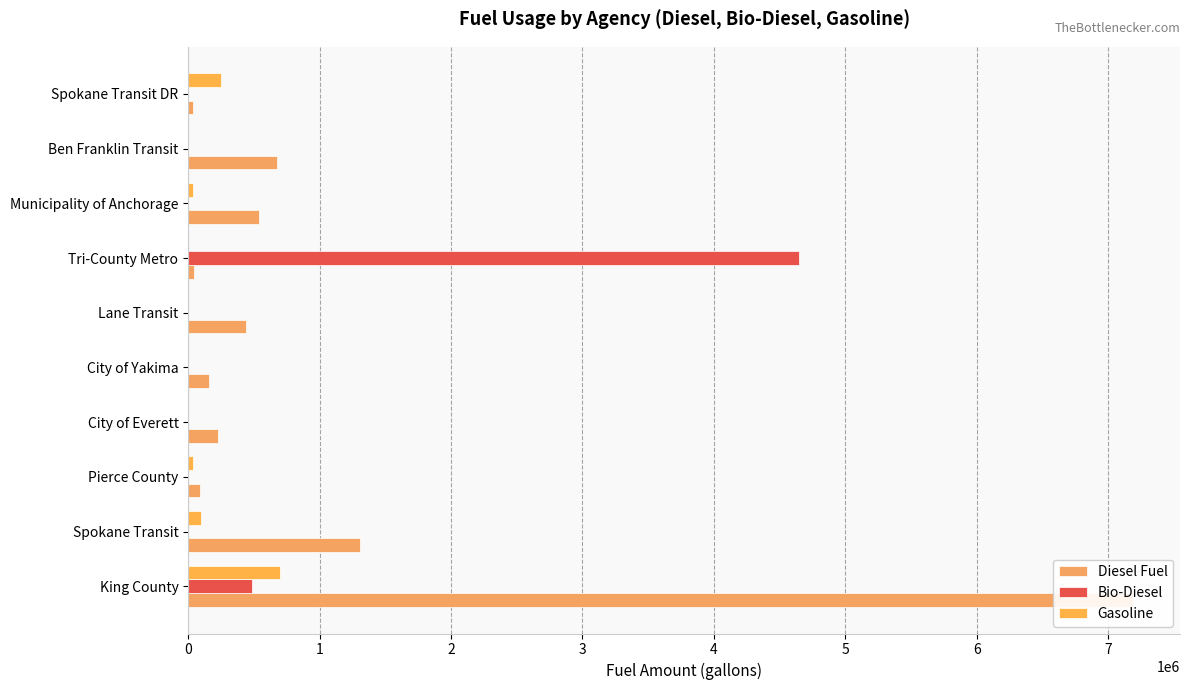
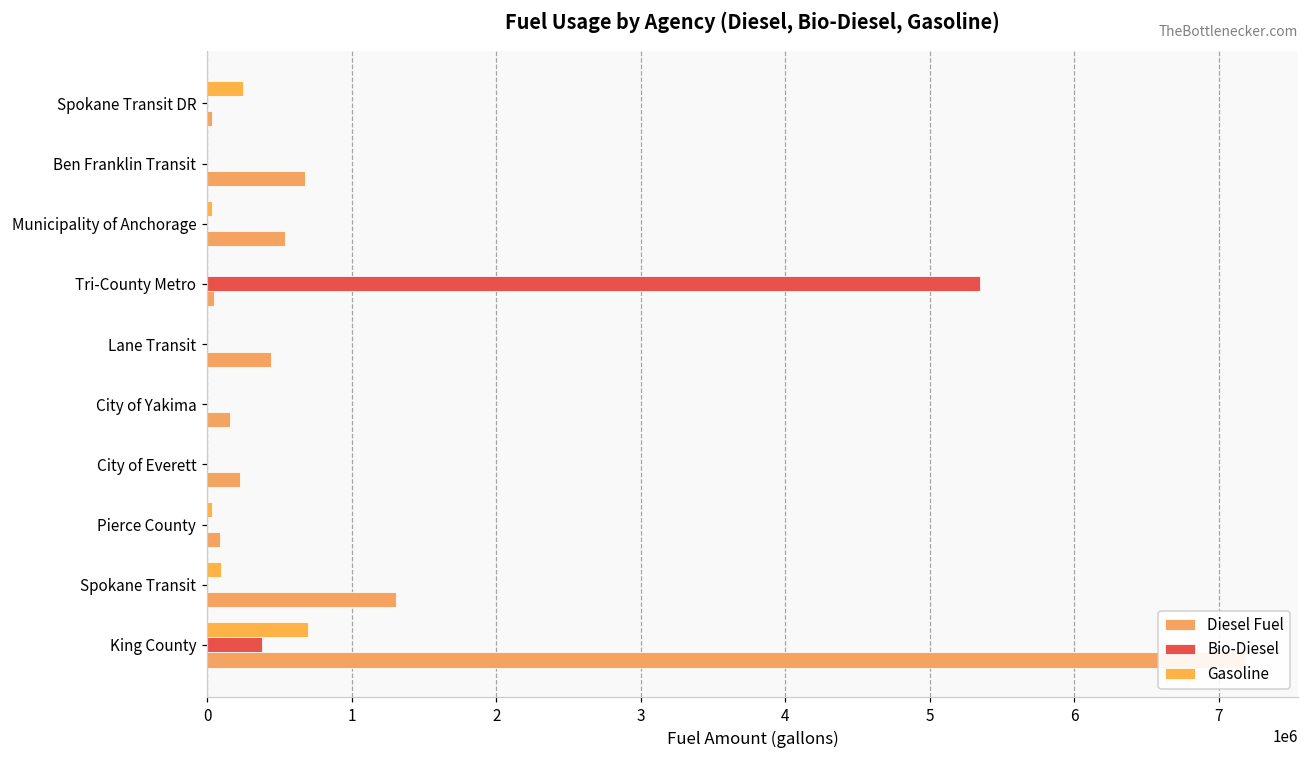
  {
    "Bio-Diesel": {
      "Spokane Transit DR": 0,
      "Ben Franklin Transit": 0,
      "Municipality of Anchorage": 0,
-     "Tri-County Metro": 4650000,
+     "Tri-County Metro": 5350000,
      "Lane Transit": 0,
      "City of Yakima": 0,
      "City of Everett": 0,
      "Pierce County": 0,
      "Spokane Transit": 0,
-     "King County": 480000
+     "King County": 380000
    }
  }
